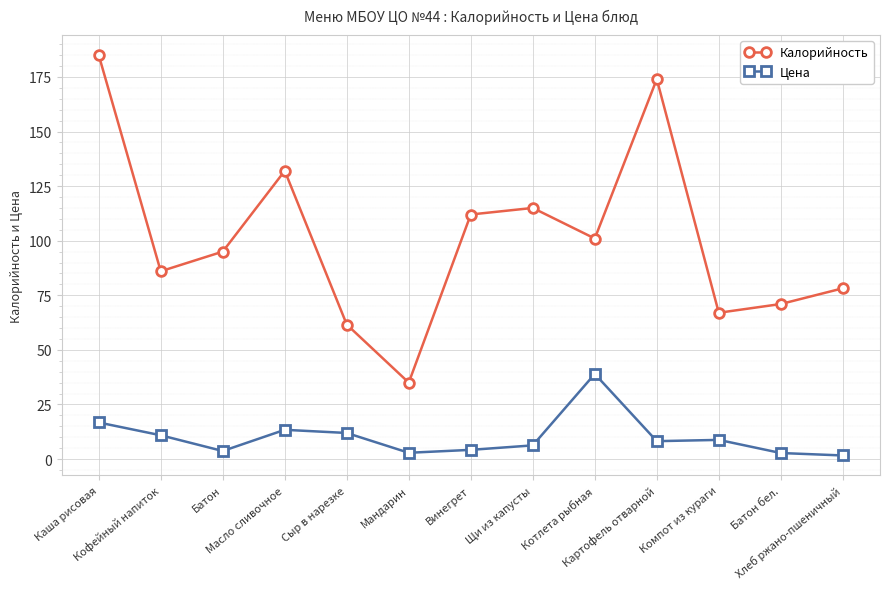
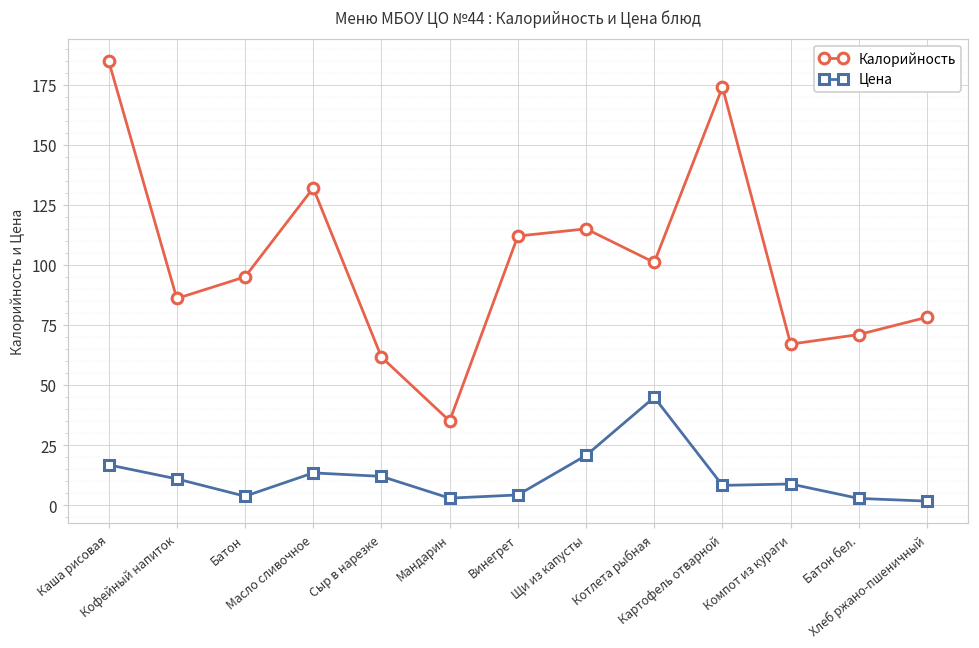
  {
    "Калорийность": {
      "Каша рисовая": 185,
      "Кофейный напиток": 86,
      "Батон": 95,
      "Масло сливочное": 132,
      "Сыр в нарезке": 62,
      "Мандарин": 35,
      "Винегрет": 112,
      "Щи из капусты": 115,
      "Котлета рыбная": 101,
      "Картофель отварной": 174,
      "Компот из кураги": 67,
      "Батон бел.": 71,
      "Хлеб ржано-пшеничный": 78
    },
    "Цена": {
      "Каша рисовая": 17,
      "Кофейный напиток": 11,
      "Батон": 4,
      "Масло сливочное": 13,
      "Сыр в нарезке": 12,
      "Мандарин": 3,
      "Винегрет": 4,
-     "Щи из капусты": 6,
-     "Котлета рыбная": 39,
+     "Щи из капусты": 21,
+     "Котлета рыбная": 45,
      "Картофель отварной": 8,
      "Компот из кураги": 9,
      "Батон бел.": 3,
      "Хлеб ржано-пшеничный": 2
    }
  }
